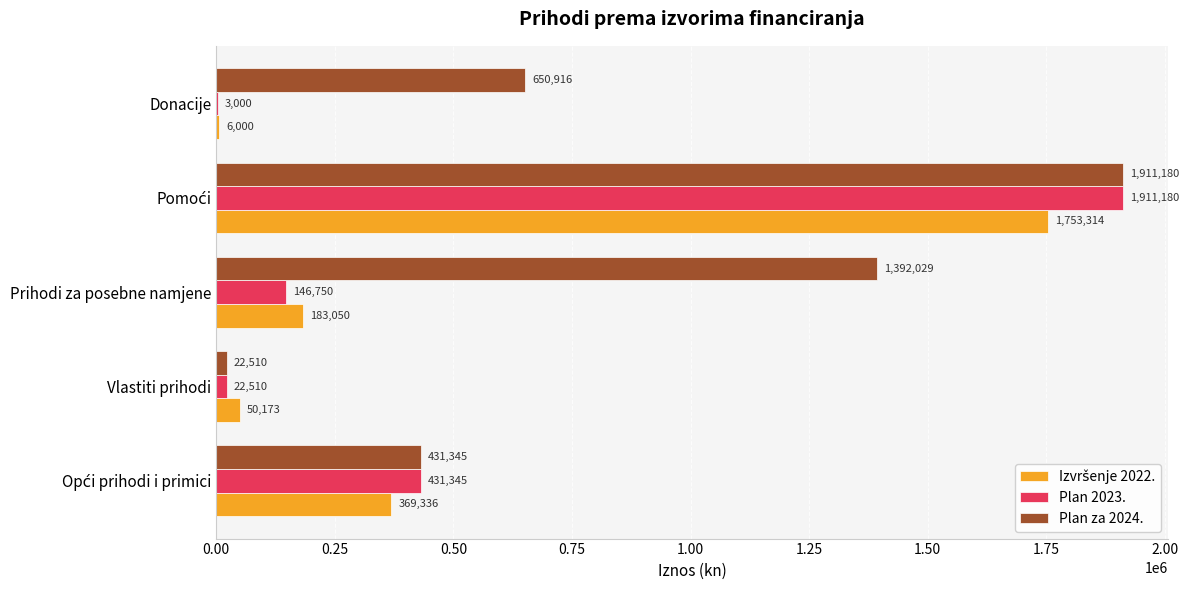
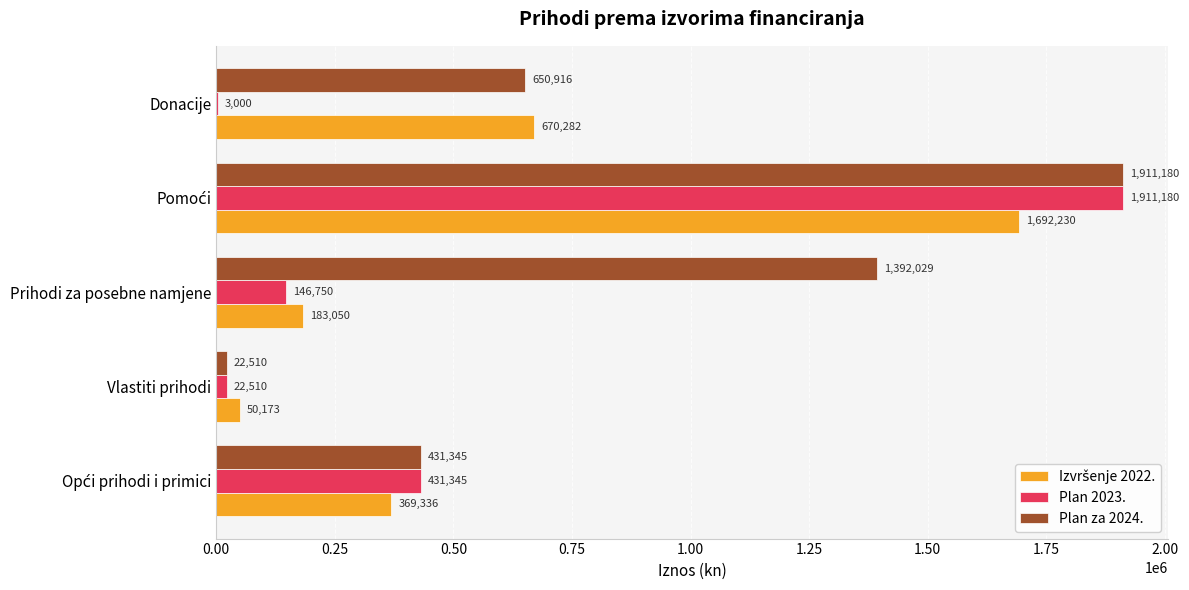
  {
    "Izvršenje 2022.": {
-     "Donacije": "6,000",
-     "Pomoći": "1,753,314",
+     "Donacije": "670,282",
+     "Pomoći": "1,692,230",
      "Prihodi za posebne namjene": "183,050",
      "Vlastiti prihodi": "50,173",
      "Opći prihodi i primici": "369,336"
    },
    "Plan 2023.": {
      "Donacije": "3,000",
      "Pomoći": "1,911,180",
      "Prihodi za posebne namjene": "146,750",
      "Vlastiti prihodi": "22,510",
      "Opći prihodi i primici": "431,345"
    },
    "Plan za 2024.": {
      "Donacije": "650,916",
      "Pomoći": "1,911,180",
      "Prihodi za posebne namjene": "1,392,029",
      "Vlastiti prihodi": "22,510",
      "Opći prihodi i primici": "431,345"
    }
  }
